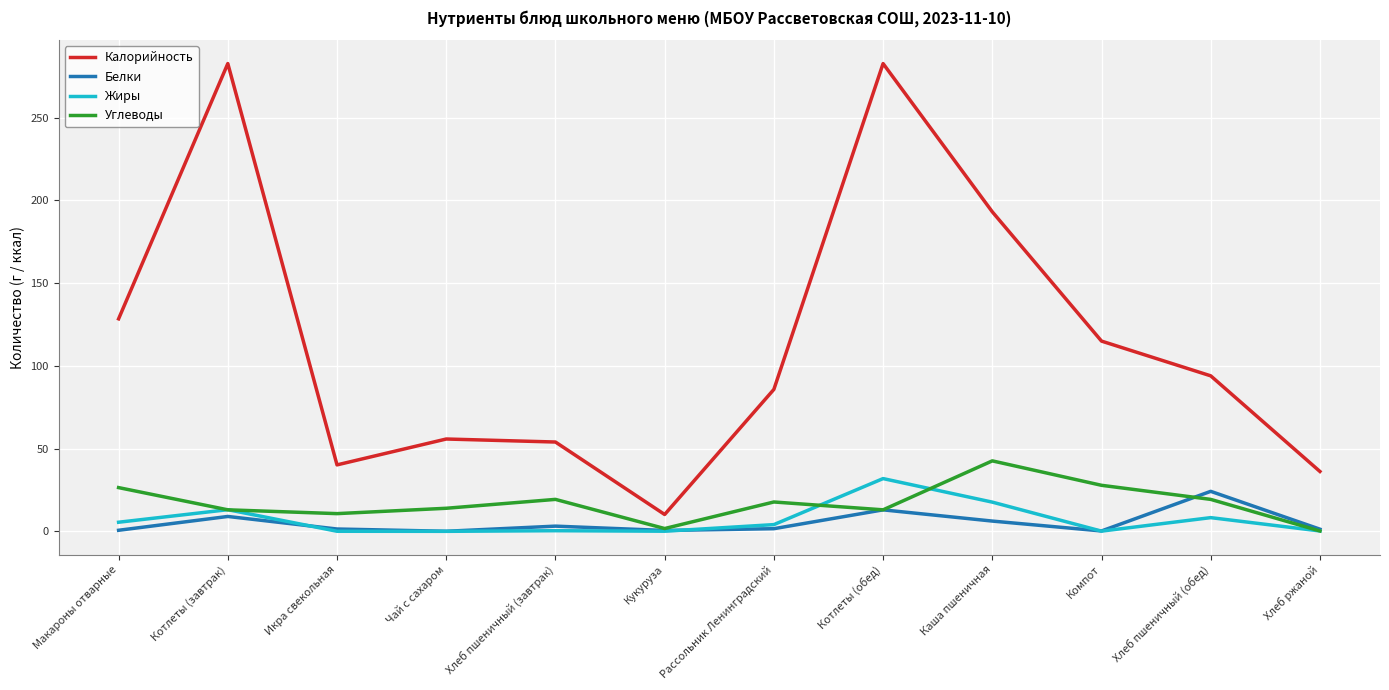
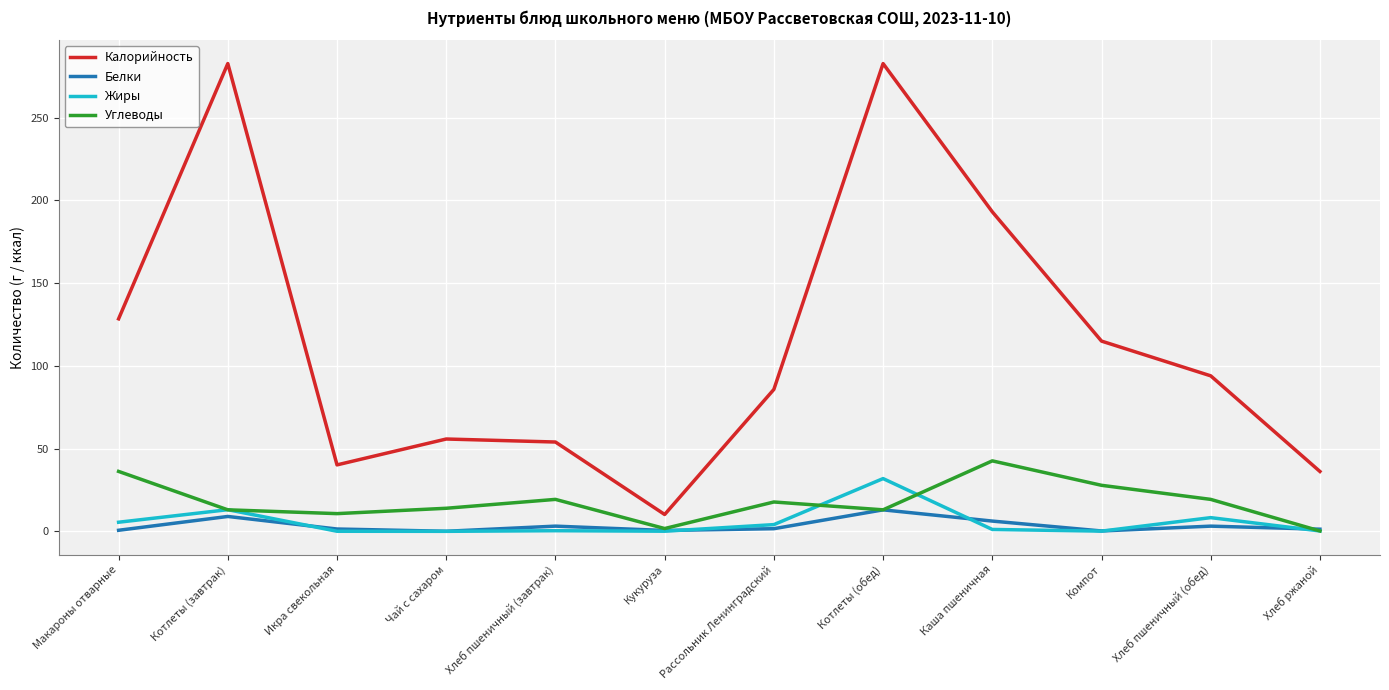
  {
    "Калорийность": {
      "Макароны отварные": 128,
      "Котлеты (завтрак)": 283,
      "Икра свекольная": 40,
      "Чай с сахаром": 56,
      "Хлеб пшеничный (завтрак)": 54,
      "Кукуруза": 10,
      "Рассольник Ленинградский": 86,
      "Котлеты (обед)": 283,
      "Каша пшеничная": 193,
      "Компот": 115,
      "Хлеб пшеничный (обед)": 94,
      "Хлеб ржаной": 36
    },
    "Белки": {
      "Макароны отварные": 1,
      "Котлеты (завтрак)": 9,
      "Хлеб пшеничный (завтрак)": 3,
      "Рассольник Ленинградский": 2,
      "Каша пшеничная": 6,
-     "Хлеб пшеничный (обед)": 24
+     "Хлеб пшеничный (обед)": 3
    },
    "Жиры": {
      "Макароны отварные": 6,
      "Хлеб пшеничный (завтрак)": 0,
      "Рассольник Ленинградский": 4,
      "Котлеты (обед)": 32,
-     "Каша пшеничная": 18,
+     "Каша пшеничная": 1,
      "Хлеб пшеничный (обед)": 8
    },
    "Углеводы": {
-     "Макароны отварные": 26,
+     "Макароны отварные": 36,
      "Икра свекольная": 11,
      "Чай с сахаром": 14,
      "Хлеб пшеничный (завтрак)": 19,
      "Рассольник Ленинградский": 18,
      "Каша пшеничная": 43,
      "Компот": 28,
      "Хлеб пшеничный (обед)": 19
    }
  }
